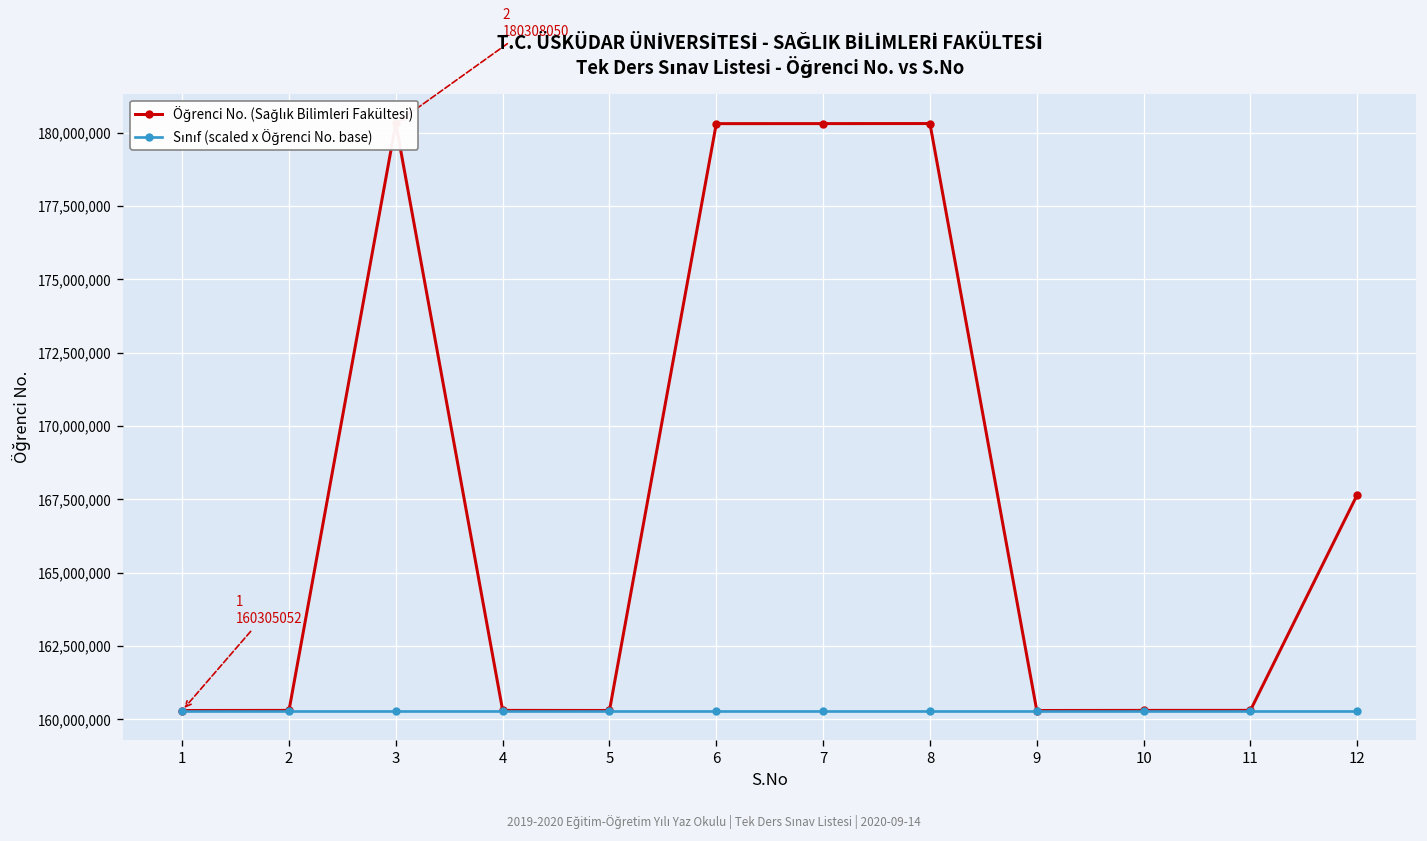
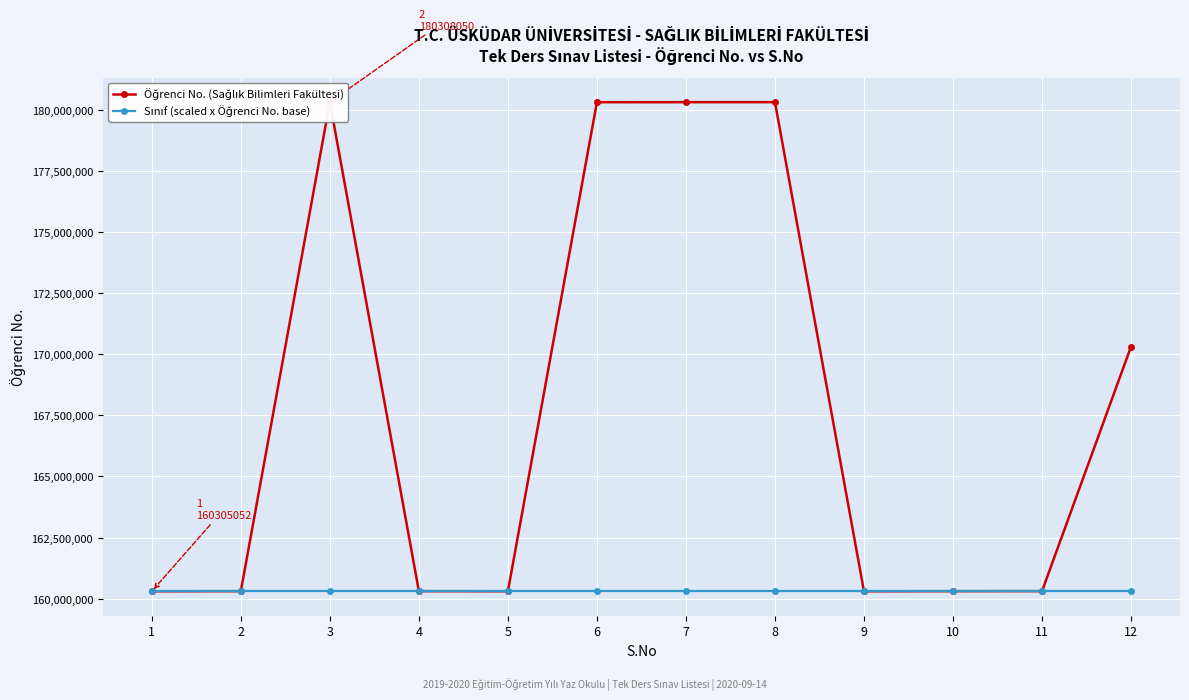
  {
    "Öğrenci No. (Sağlık Bilimleri Fakültesi)": {
      "6": "180,300,000",
      "7": "180,300,000",
      "8": "180,300,000",
-     "12": "167,700,000"
+     "12": "170,300,000"
    },
    "Sınıf (scaled x Öğrenci No. base)": {
      "3": "160,300,000",
      "6": "160,300,000",
      "7": "160,300,000",
      "8": "160,300,000",
      "12": "160,300,000"
    }
  }
